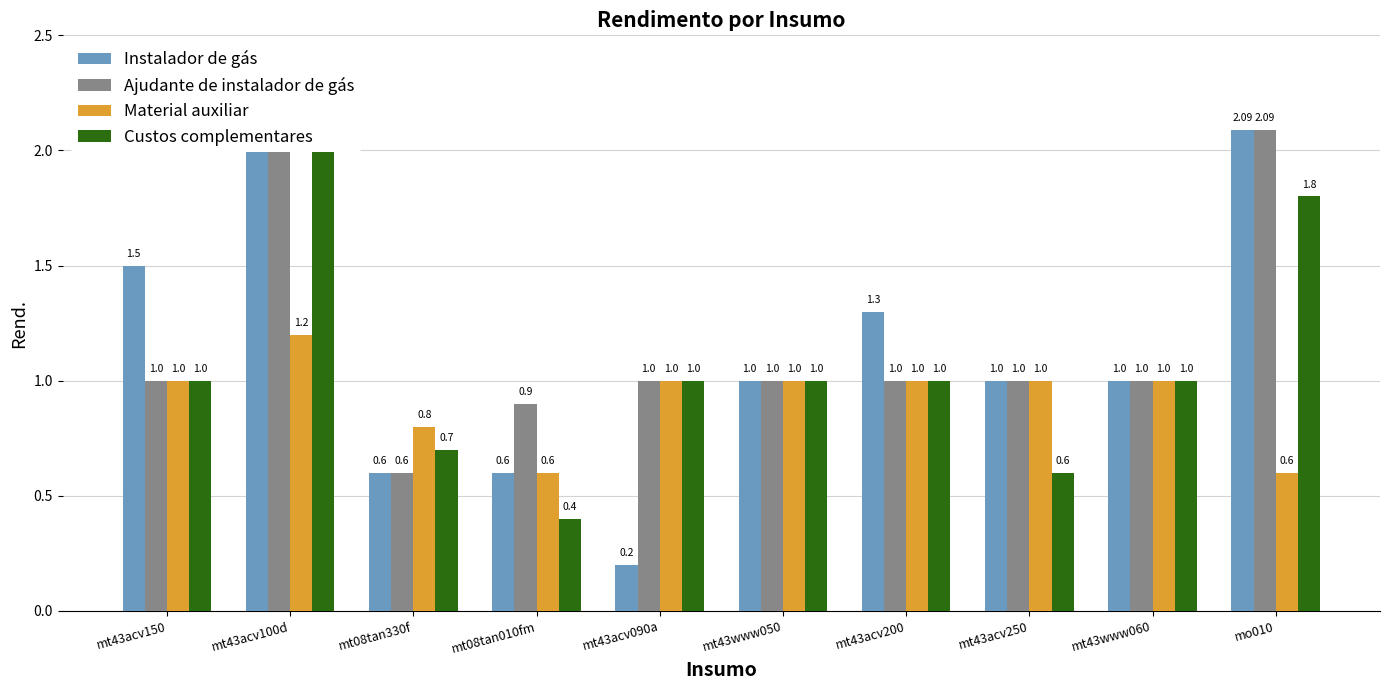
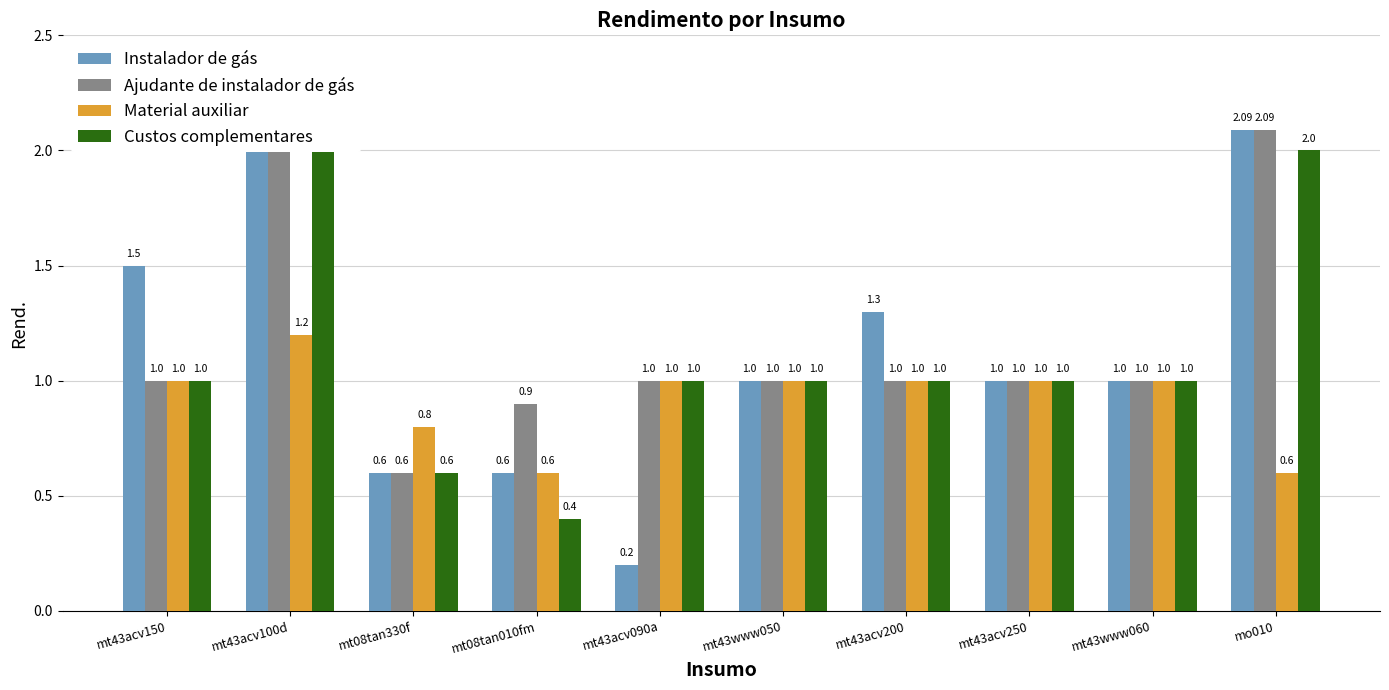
  {
    "Instalador de gás": {
      "mt43acv150": 1.5,
      "mt08tan330f": 0.6,
      "mt08tan010fm": 0.6,
      "mt43acv090a": 0.2,
      "mt43www050": 1.0,
      "mt43acv200": 1.3,
      "mt43acv250": 1.0,
      "mt43www060": 1.0,
      "mo010": 2.09
    },
    "Ajudante de instalador de gás": {
      "mt43acv150": 1.0,
      "mt08tan330f": 0.6,
      "mt08tan010fm": 0.9,
      "mt43acv090a": 1.0,
      "mt43www050": 1.0,
      "mt43acv200": 1.0,
      "mt43acv250": 1.0,
      "mt43www060": 1.0,
      "mo010": 2.09
    },
    "Material auxiliar": {
      "mt43acv150": 1.0,
      "mt43acv100d": 1.2,
      "mt08tan330f": 0.8,
      "mt08tan010fm": 0.6,
      "mt43acv090a": 1.0,
      "mt43www050": 1.0,
      "mt43acv200": 1.0,
      "mt43acv250": 1.0,
      "mt43www060": 1.0,
      "mo010": 0.6
    },
    "Custos complementares": {
      "mt43acv150": 1.0,
-     "mt08tan330f": 0.7,
+     "mt08tan330f": 0.6,
      "mt08tan010fm": 0.4,
      "mt43acv090a": 1.0,
      "mt43www050": 1.0,
      "mt43acv200": 1.0,
-     "mt43acv250": 0.6,
+     "mt43acv250": 1.0,
      "mt43www060": 1.0,
-     "mo010": 1.8
+     "mo010": 2.0
    }
  }
